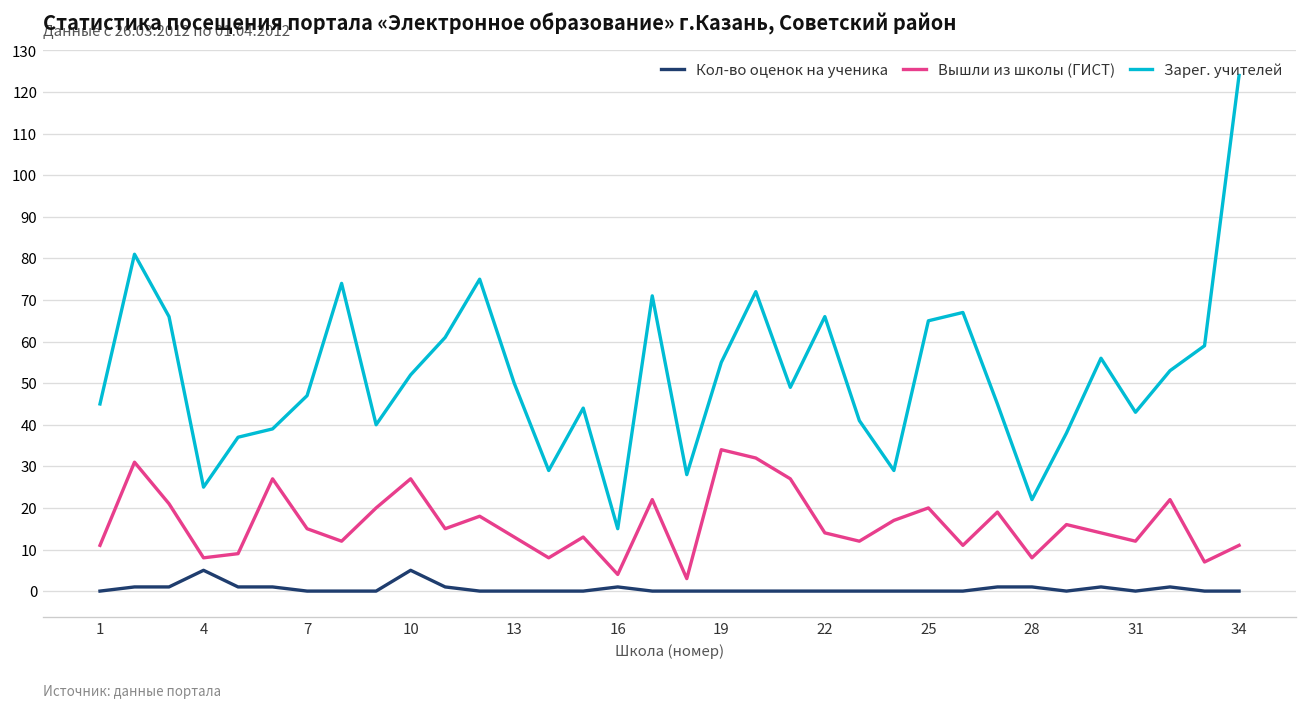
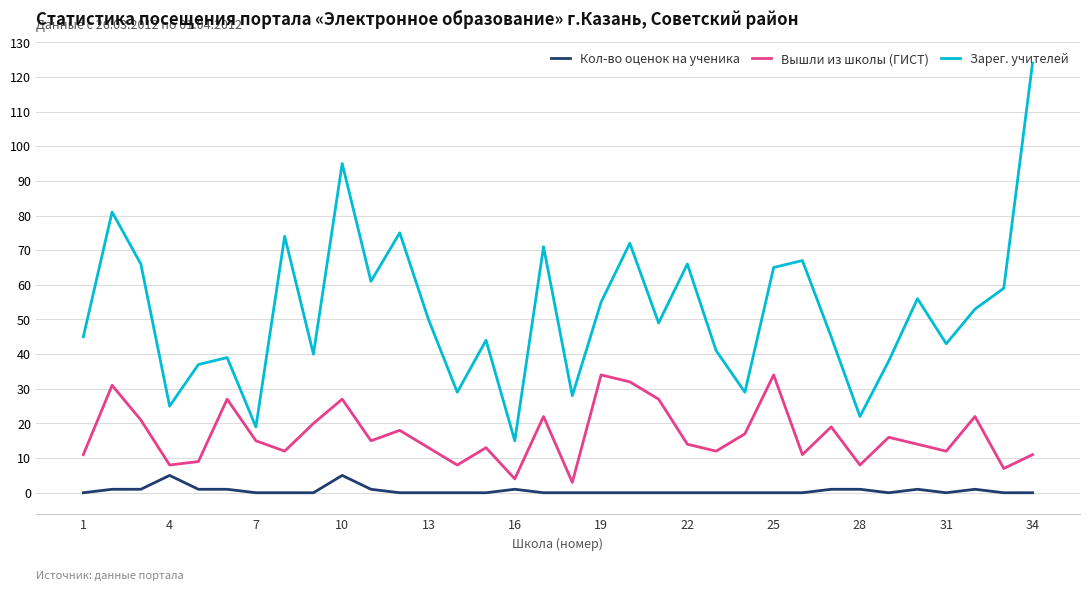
  {
    "Кол-во оценок на ученика": {
      "1": 0,
      "4": 5,
      "7": 0,
      "10": 5,
      "13": 0,
      "16": 1,
      "19": 0,
      "22": 0,
      "25": 0,
      "28": 1,
      "31": 0,
      "34": 0
    },
    "Вышли из школы (ГИСТ)": {
      "1": 11,
      "4": 8,
      "7": 15,
      "10": 27,
      "13": 13,
      "16": 4,
      "19": 34,
      "22": 14,
-     "25": 20,
+     "25": 34,
      "28": 8,
      "31": 12,
      "34": 11
    },
    "Зарег. учителей": {
      "1": 45,
      "4": 25,
-     "7": 47,
-     "10": 52,
+     "7": 19,
+     "10": 95,
      "13": 50,
      "16": 15,
      "19": 55,
      "22": 66,
      "25": 65,
      "28": 22,
      "31": 43,
      "34": 124
    }
  }
